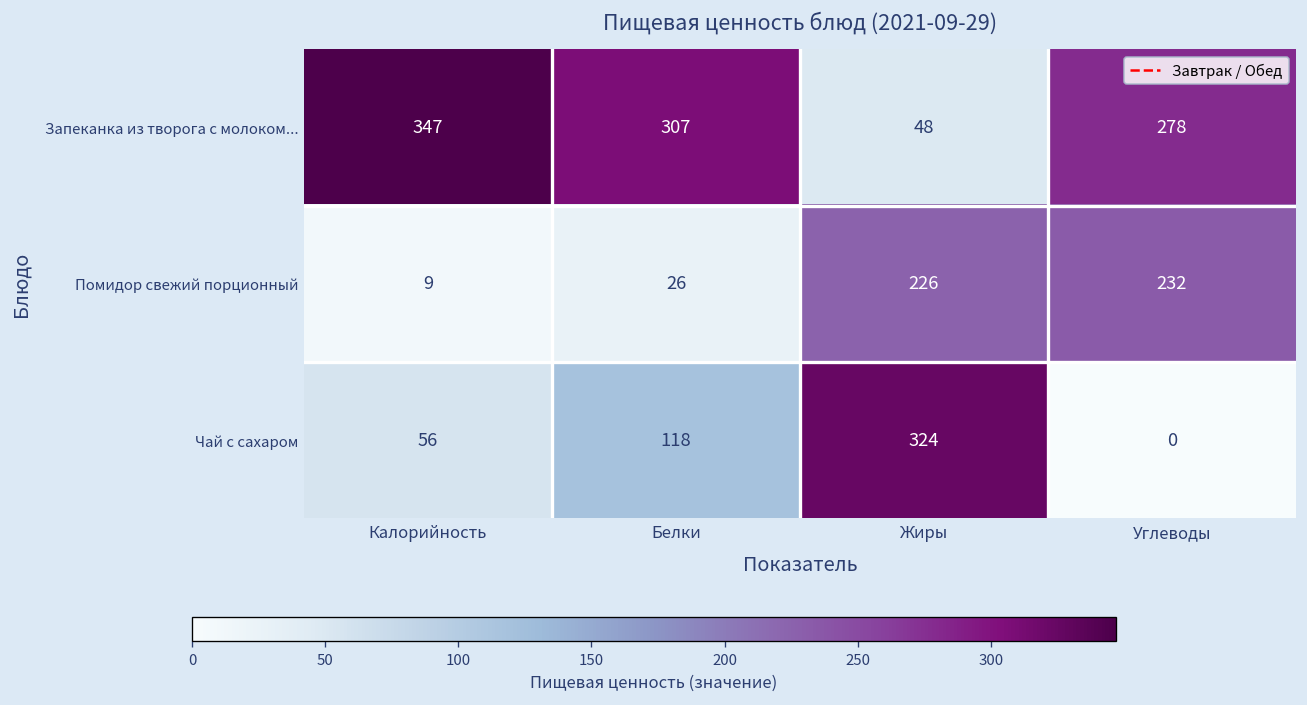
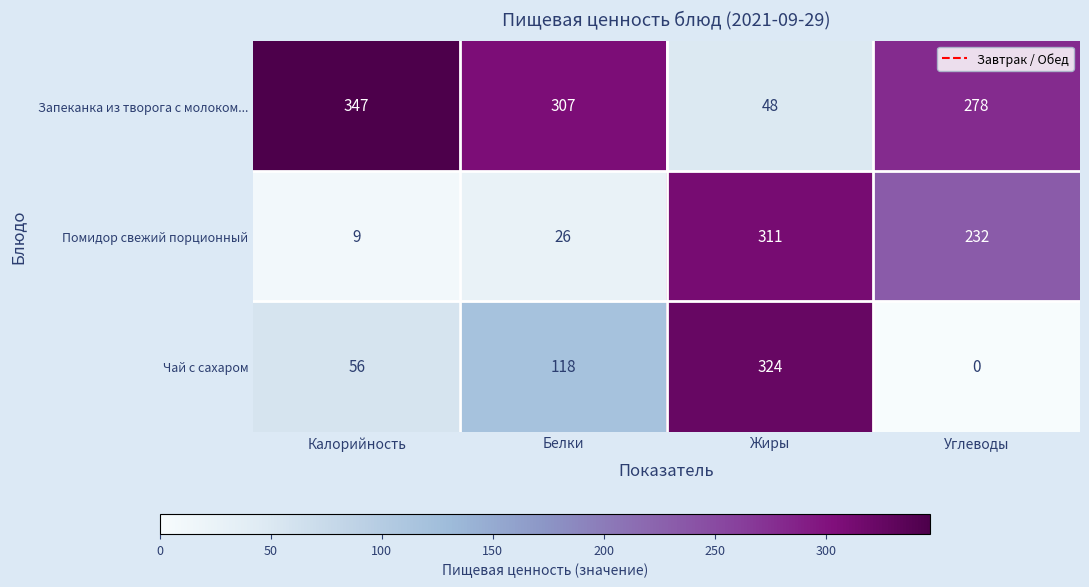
  {
    "Запеканка из творога с молоком...": {
      "Калорийность": 347,
      "Белки": 307,
      "Жиры": 48,
      "Углеводы": 278
    },
    "Помидор свежий порционный": {
      "Калорийность": 9,
      "Белки": 26,
-     "Жиры": 226,
+     "Жиры": 311,
      "Углеводы": 232
    },
    "Чай с сахаром": {
      "Калорийность": 56,
      "Белки": 118,
      "Жиры": 324,
      "Углеводы": 0
    }
  }
